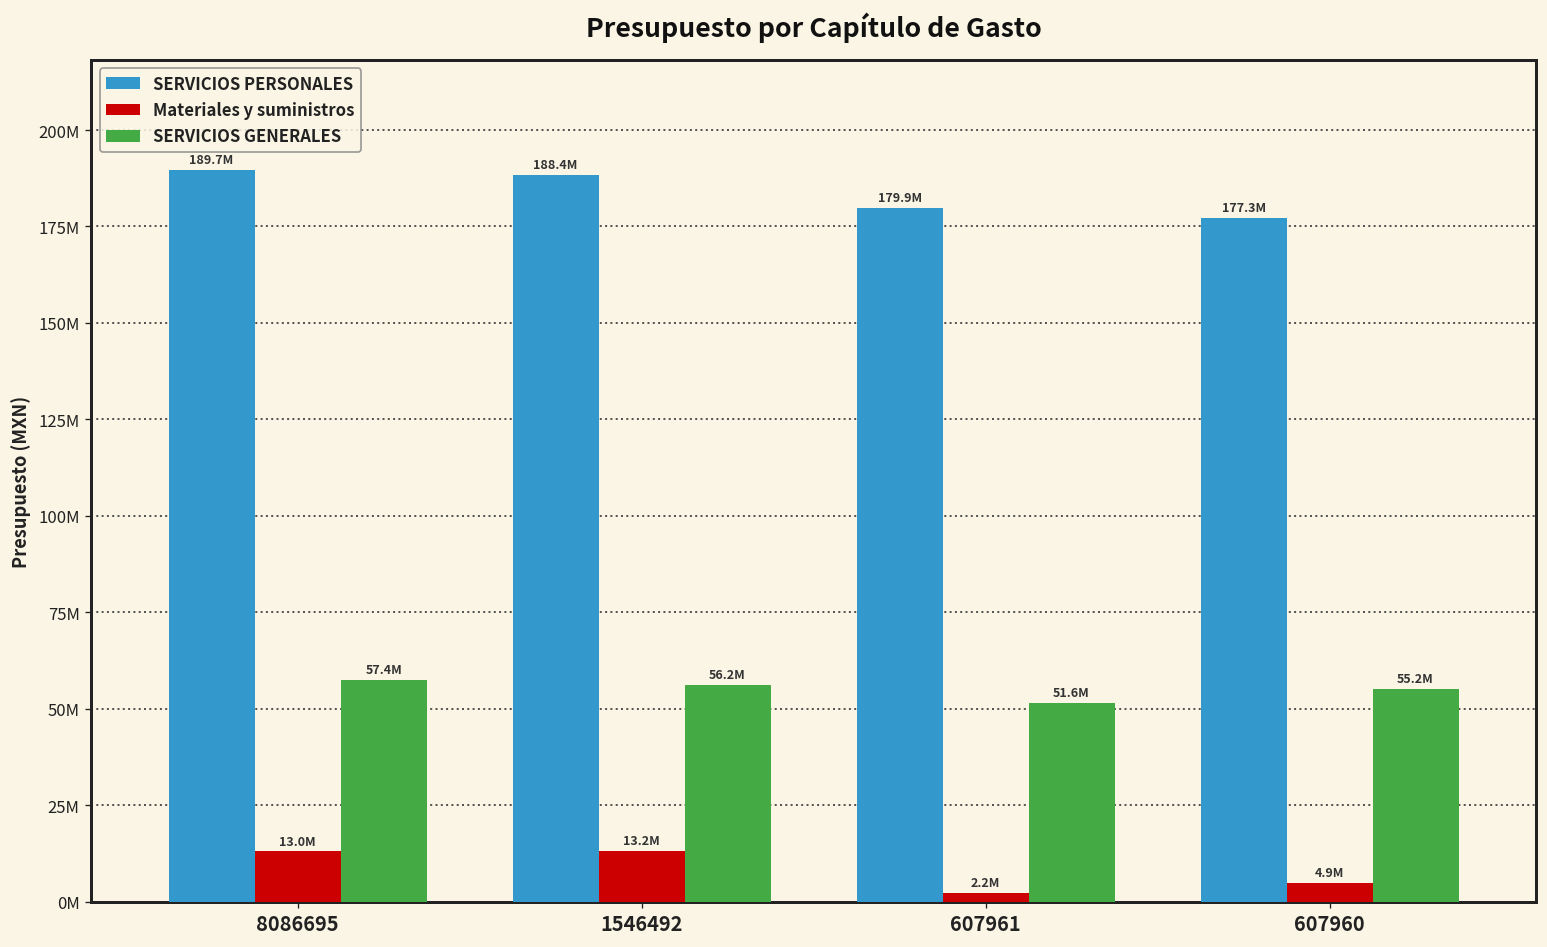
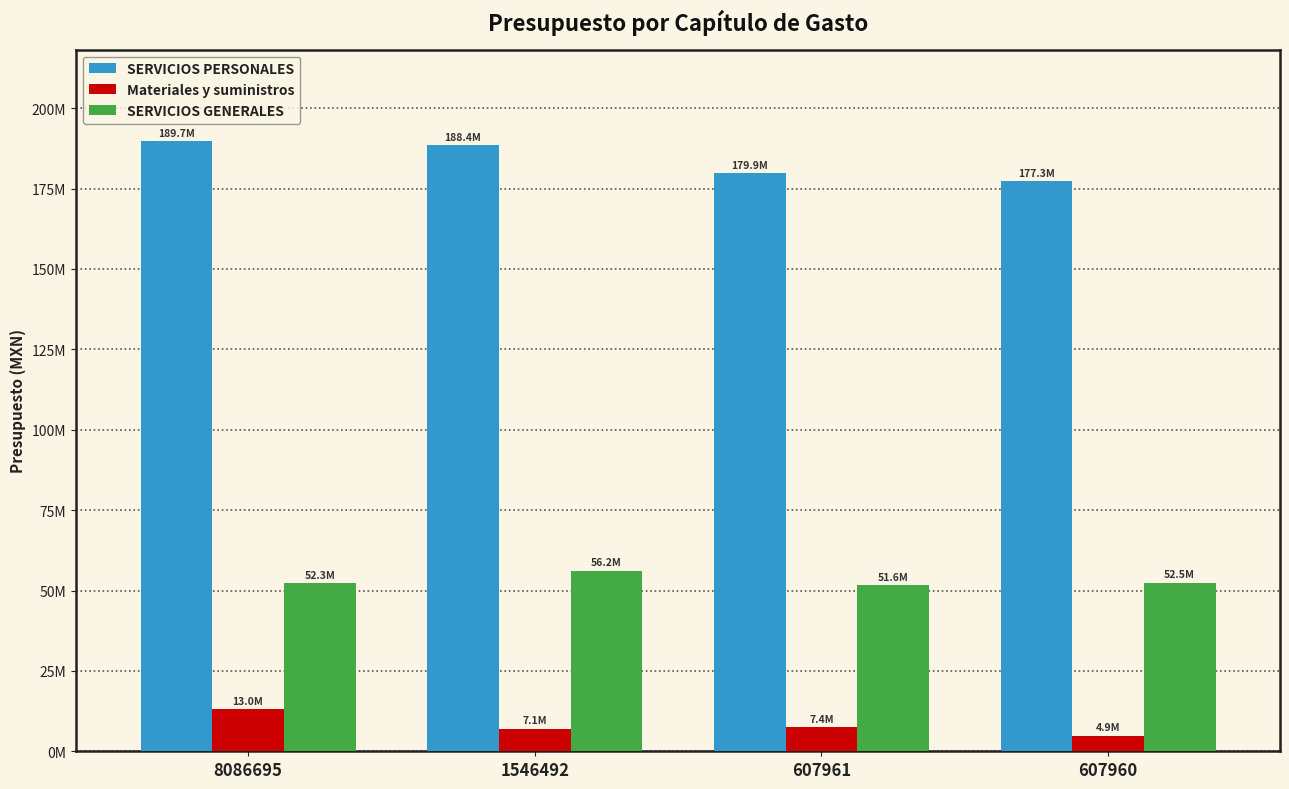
  {
    "SERVICIOS PERSONALES": {
      "8086695": "189.7M",
      "1546492": "188.4M",
      "607961": "179.9M",
      "607960": "177.3M"
    },
    "Materiales y suministros": {
      "8086695": "13.0M",
-     "1546492": "13.2M",
-     "607961": "2.2M",
+     "1546492": "7.1M",
+     "607961": "7.4M",
      "607960": "4.9M"
    },
    "SERVICIOS GENERALES": {
-     "8086695": "57.4M",
+     "8086695": "52.3M",
      "1546492": "56.2M",
      "607961": "51.6M",
-     "607960": "55.2M"
+     "607960": "52.5M"
    }
  }
